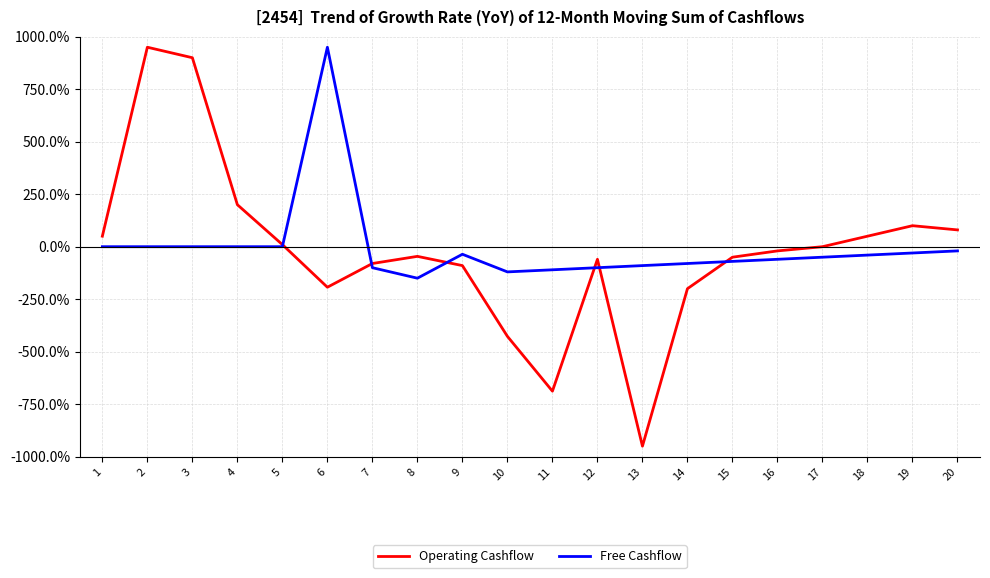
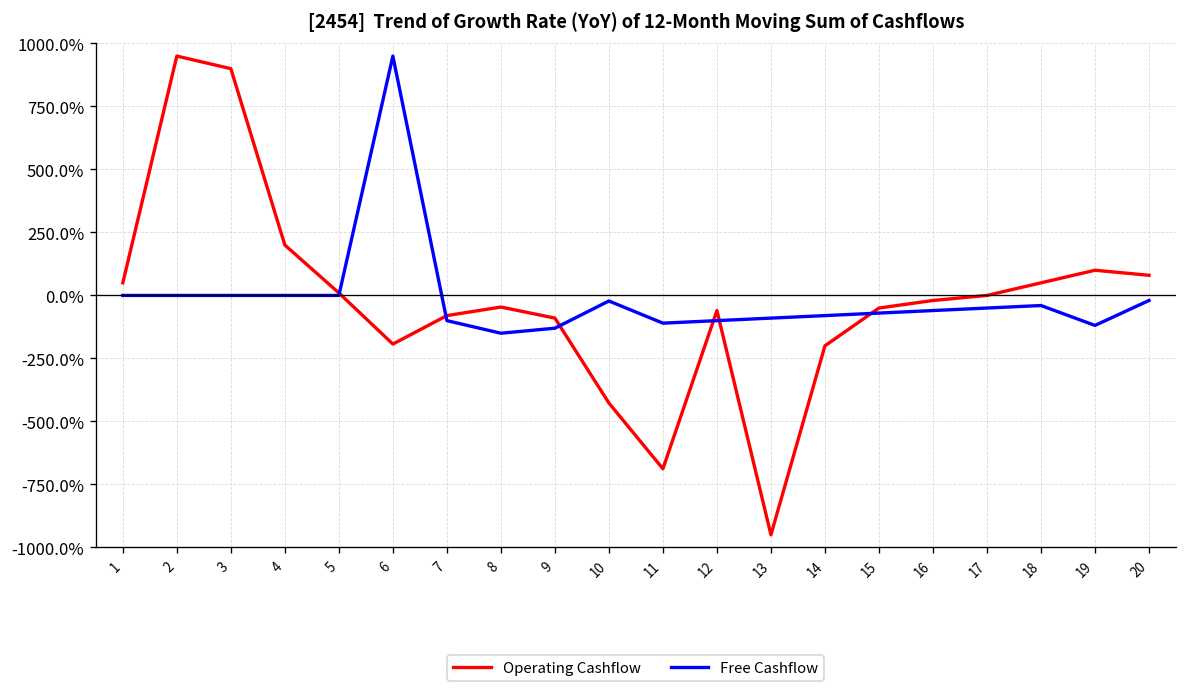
  {
    "Operating Cashflow": {
      "1": "50%",
      "2": "950%",
      "3": "900%",
      "4": "200%",
      "6": "-190%",
      "7": "-80%",
      "8": "-50%",
      "9": "-90%",
      "10": "-430%",
      "11": "-690%",
      "12": "-60%",
      "13": "-950%",
      "14": "-200%",
      "15": "-50%",
      "16": "-20%",
      "17": "0%",
      "18": "50%",
      "19": "100%",
      "20": "80%"
    },
    "Free Cashflow": {
      "1": "0%",
      "2": "0%",
      "3": "0%",
      "4": "0%",
      "6": "950%",
      "7": "-100%",
      "8": "-150%",
-     "9": "-40%",
-     "10": "-120%",
+     "9": "-130%",
+     "10": "-20%",
      "11": "-110%",
      "12": "-100%",
      "13": "-90%",
      "14": "-80%",
      "15": "-70%",
      "16": "-60%",
      "17": "-50%",
      "18": "-40%",
-     "19": "-30%",
+     "19": "-120%",
      "20": "-20%"
    }
  }
